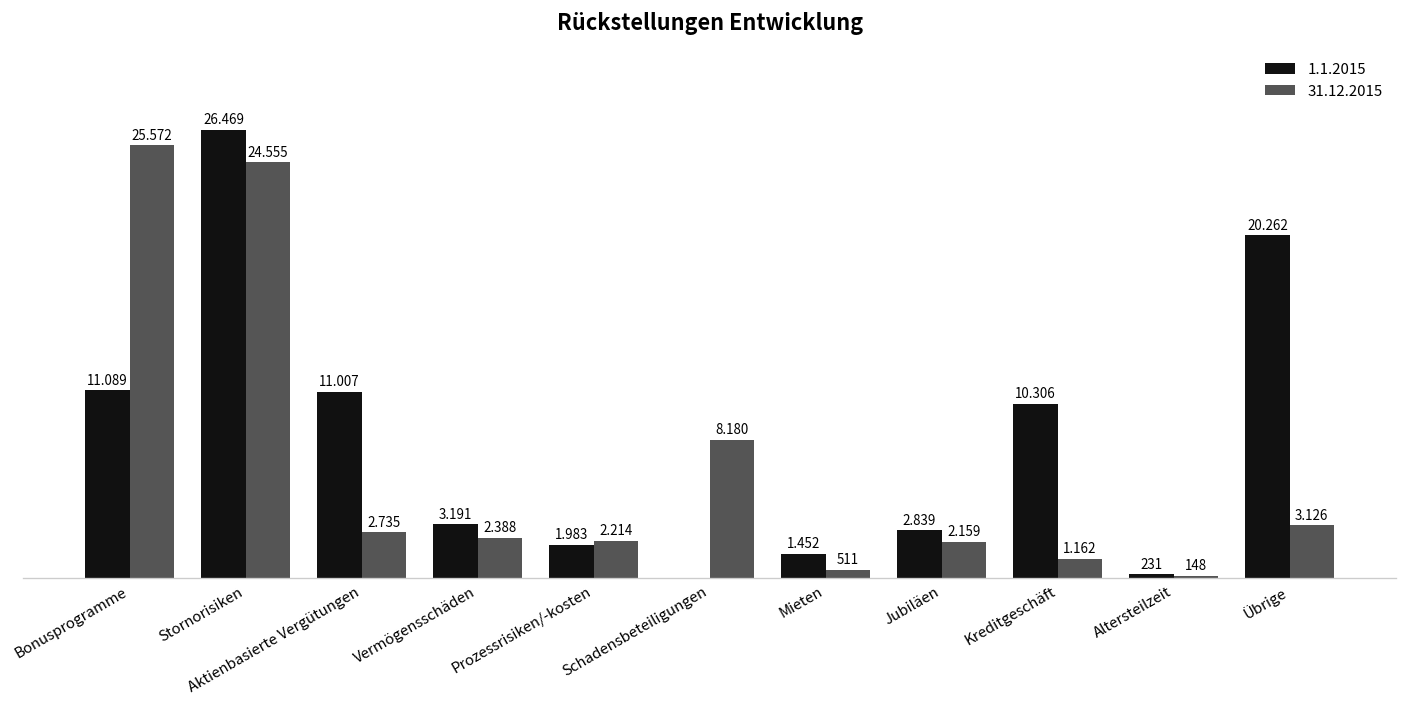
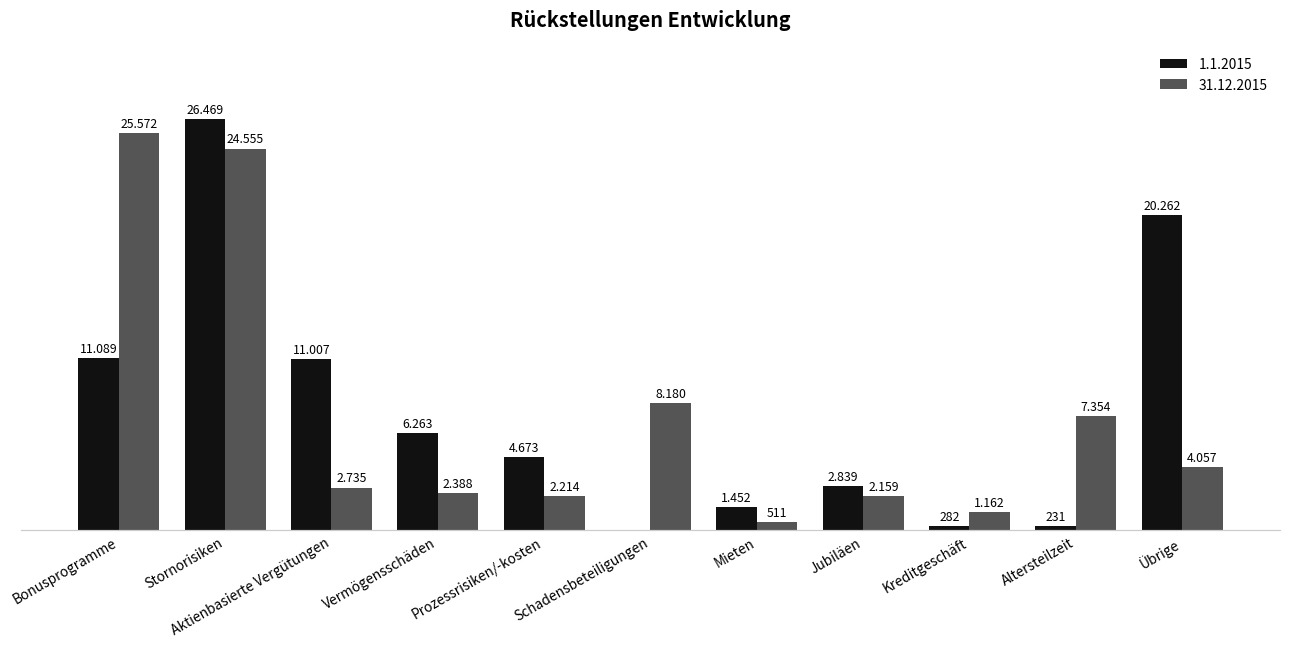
  {
    "1.1.2015": {
-     "Vermögensschäden": 3.191,
-     "Prozessrisiken/-kosten": 1.983,
-     "Kreditgeschäft": 10.306,
+     "Vermögensschäden": 6.263,
+     "Prozessrisiken/-kosten": 4.673,
+     "Kreditgeschäft": 282,
      "Altersteilzeit": 231
    },
    "31.12.2015": {
      "Mieten": 511,
-     "Altersteilzeit": 148,
-     "Übrige": 3.126
+     "Altersteilzeit": 7.354,
+     "Übrige": 4.057
    }
  }
